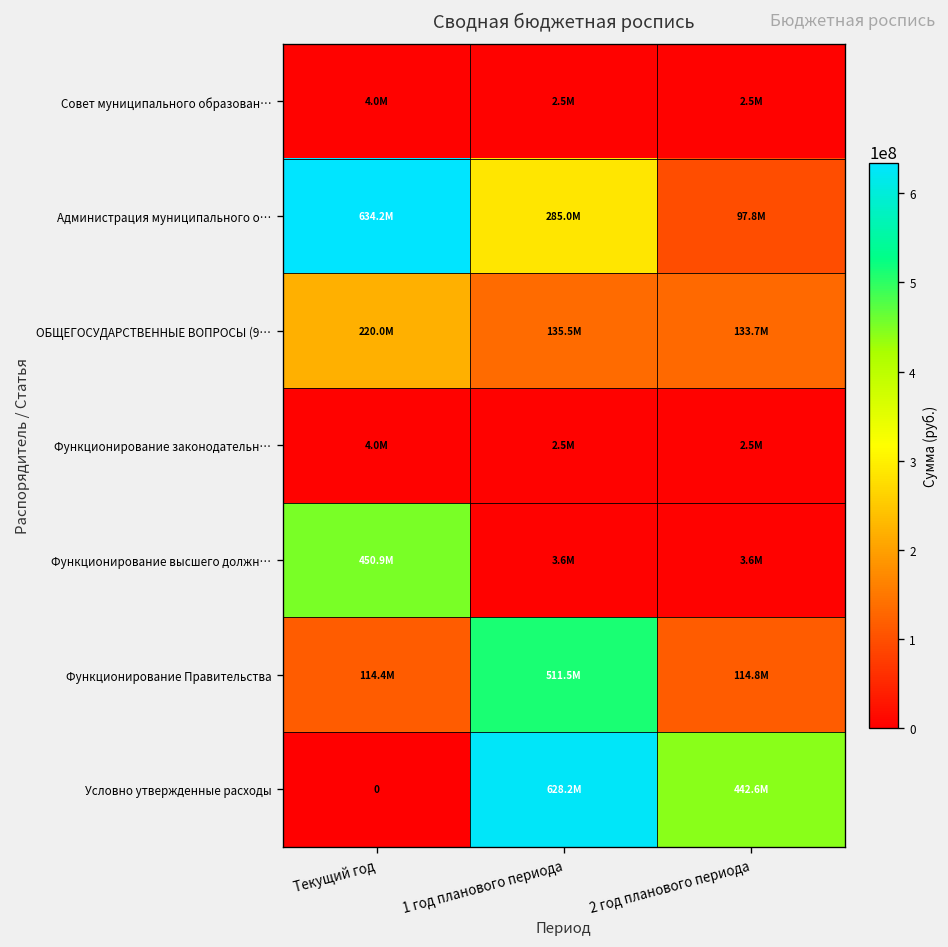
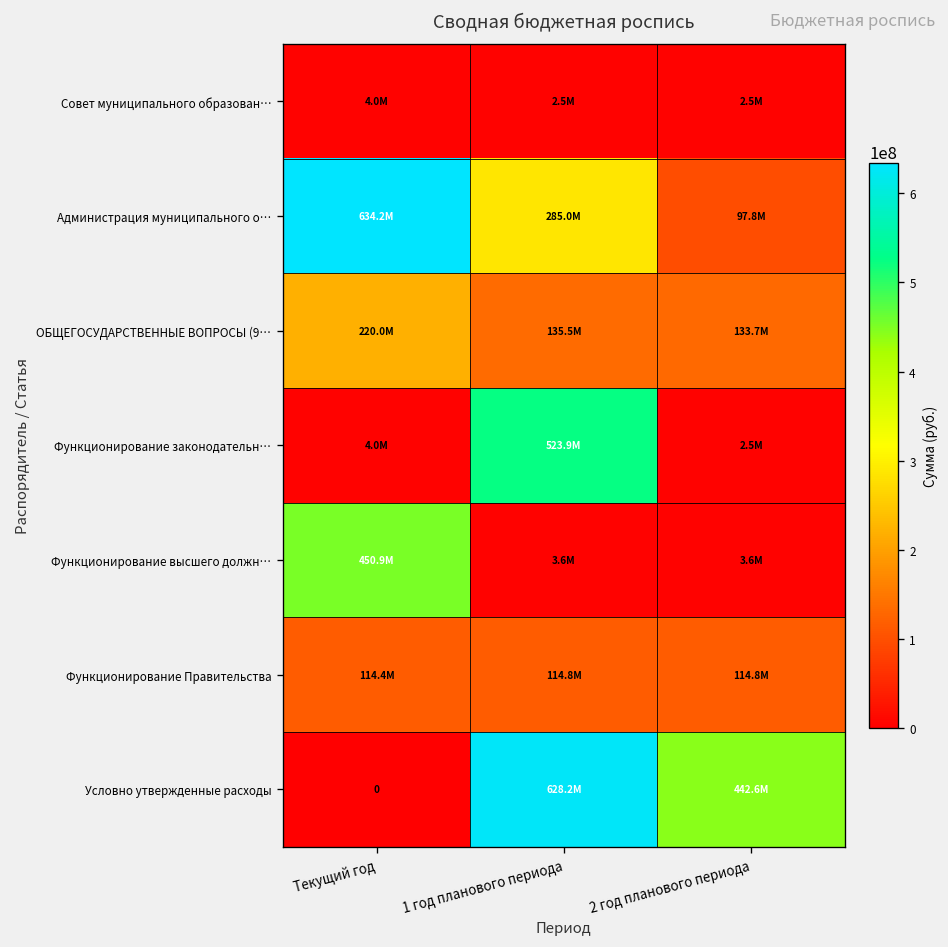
  {
    "Совет муниципального образован…": {
      "Текущий год": "4.0M",
      "1 год планового периода": "2.5M",
      "2 год планового периода": "2.5M"
    },
    "Администрация муниципального о…": {
      "Текущий год": "634.2M",
      "1 год планового периода": "285.0M",
      "2 год планового периода": "97.8M"
    },
    "ОБЩЕГОСУДАРСТВЕННЫЕ ВОПРОСЫ (9…": {
      "Текущий год": "220.0M",
      "1 год планового периода": "135.5M",
      "2 год планового периода": "133.7M"
    },
    "Функционирование законодательн…": {
      "Текущий год": "4.0M",
-     "1 год планового периода": "2.5M",
+     "1 год планового периода": "523.9M",
      "2 год планового периода": "2.5M"
    },
    "Функционирование высшего должн…": {
      "Текущий год": "450.9M",
      "1 год планового периода": "3.6M",
      "2 год планового периода": "3.6M"
    },
    "Функционирование Правительства": {
      "Текущий год": "114.4M",
-     "1 год планового периода": "511.5M",
+     "1 год планового периода": "114.8M",
      "2 год планового периода": "114.8M"
    },
    "Условно утвержденные расходы": {
      "Текущий год": "0",
      "1 год планового периода": "628.2M",
      "2 год планового периода": "442.6M"
    }
  }
